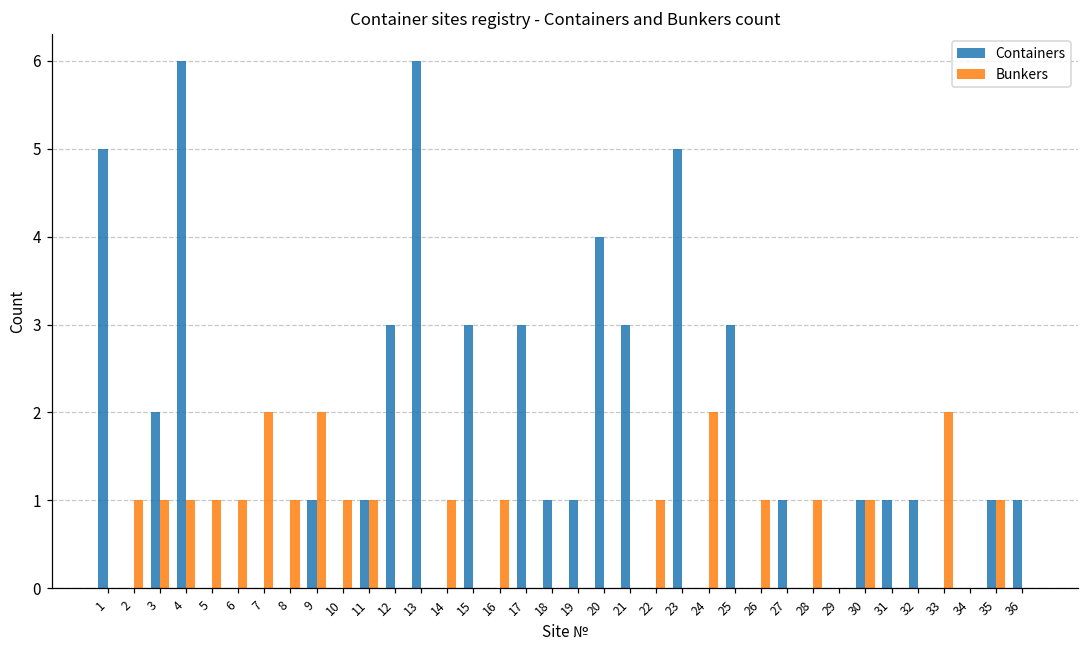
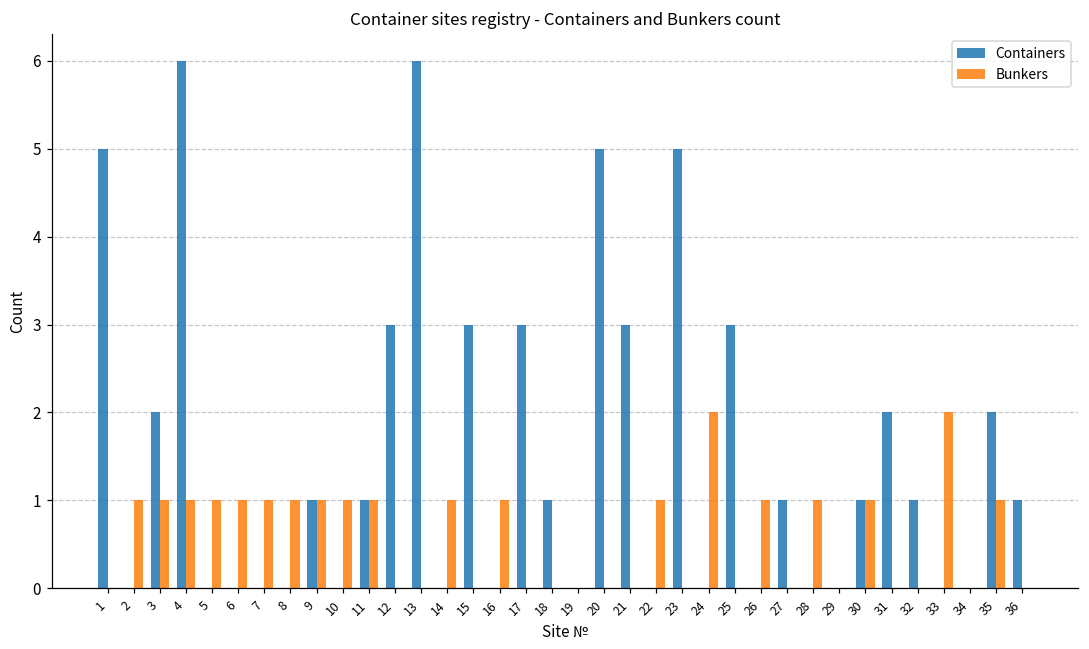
  {
    "Containers": {
      "1": 5,
      "2": 0,
      "3": 2,
      "4": 6,
      "5": 0,
      "6": 0,
      "7": 0,
      "8": 0,
      "9": 1,
      "10": 0,
      "11": 1,
      "12": 3,
      "13": 6,
      "14": 0,
      "15": 3,
      "16": 0,
      "17": 3,
      "18": 1,
-     "19": 1,
-     "20": 4,
+     "19": 0,
+     "20": 5,
      "21": 3,
      "22": 0,
      "23": 5,
      "24": 0,
      "25": 3,
      "26": 0,
      "27": 1,
      "28": 0,
      "29": 0,
      "30": 1,
-     "31": 1,
+     "31": 2,
      "32": 1,
      "33": 0,
      "34": 0,
-     "35": 1,
+     "35": 2,
      "36": 1
    },
    "Bunkers": {
      "1": 0,
      "2": 1,
      "3": 1,
      "4": 1,
      "5": 1,
      "6": 1,
-     "7": 2,
+     "7": 1,
      "8": 1,
-     "9": 2,
+     "9": 1,
      "10": 1,
      "11": 1,
      "12": 0,
      "13": 0,
      "14": 1,
      "15": 0,
      "16": 1,
      "17": 0,
      "18": 0,
      "19": 0,
      "20": 0,
      "21": 0,
      "22": 1,
      "23": 0,
      "24": 2,
      "25": 0,
      "26": 1,
      "27": 0,
      "28": 1,
      "29": 0,
      "30": 1,
      "31": 0,
      "32": 0,
      "33": 2,
      "34": 0,
      "35": 1,
      "36": 0
    }
  }
